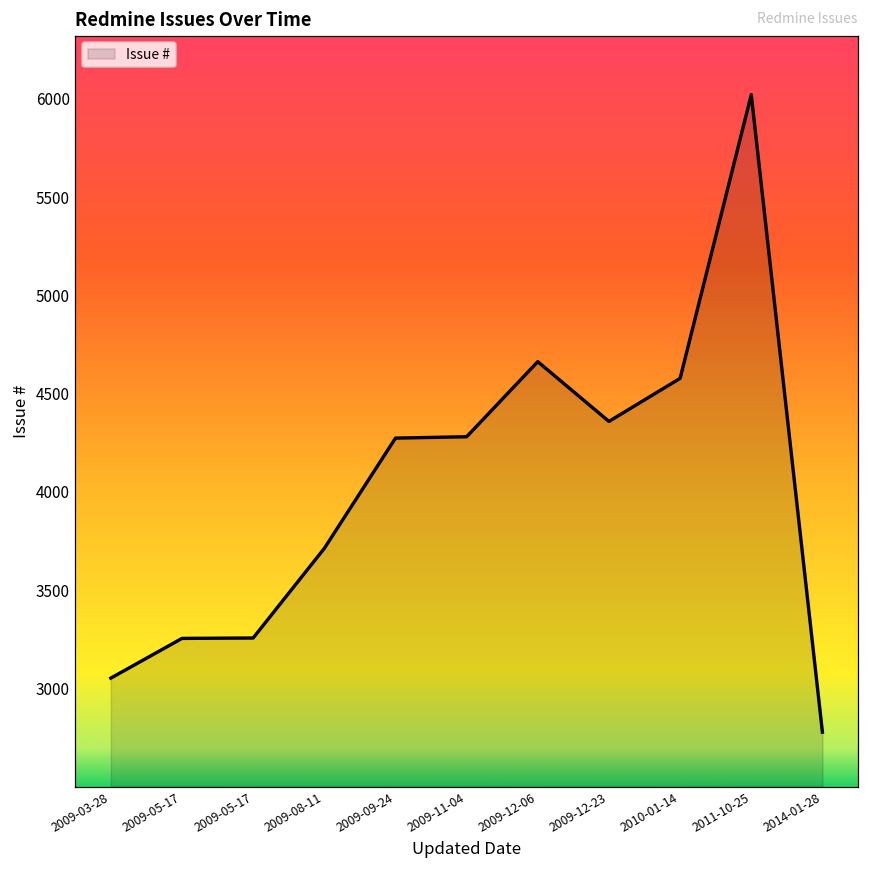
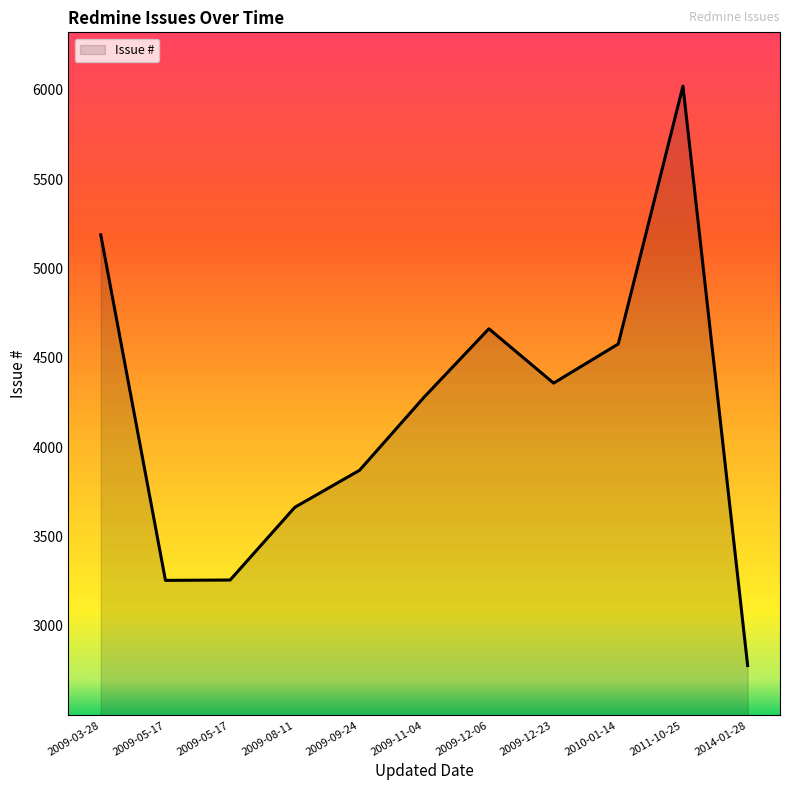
  {
-   "2009-03-28": 3050,
-   "2009-08-11": 3710,
-   "2009-09-24": 4270,
+   "2009-03-28": 5190,
+   "2009-08-11": 3660,
+   "2009-09-24": 3870,
    "2009-11-04": 4280,
    "2009-12-06": 4660,
    "2009-12-23": 4360,
    "2010-01-14": 4580,
    "2011-10-25": 6020,
    "2014-01-28": 2780
  }
